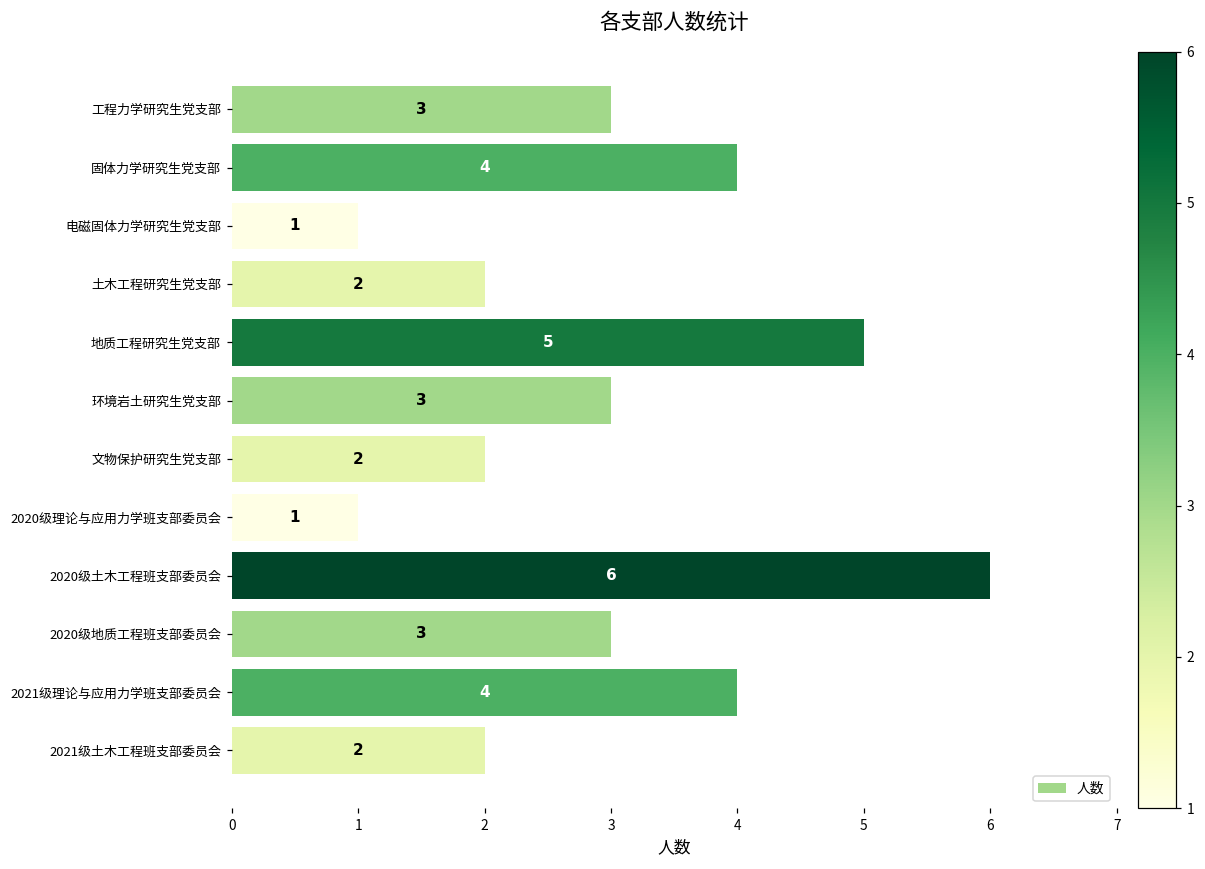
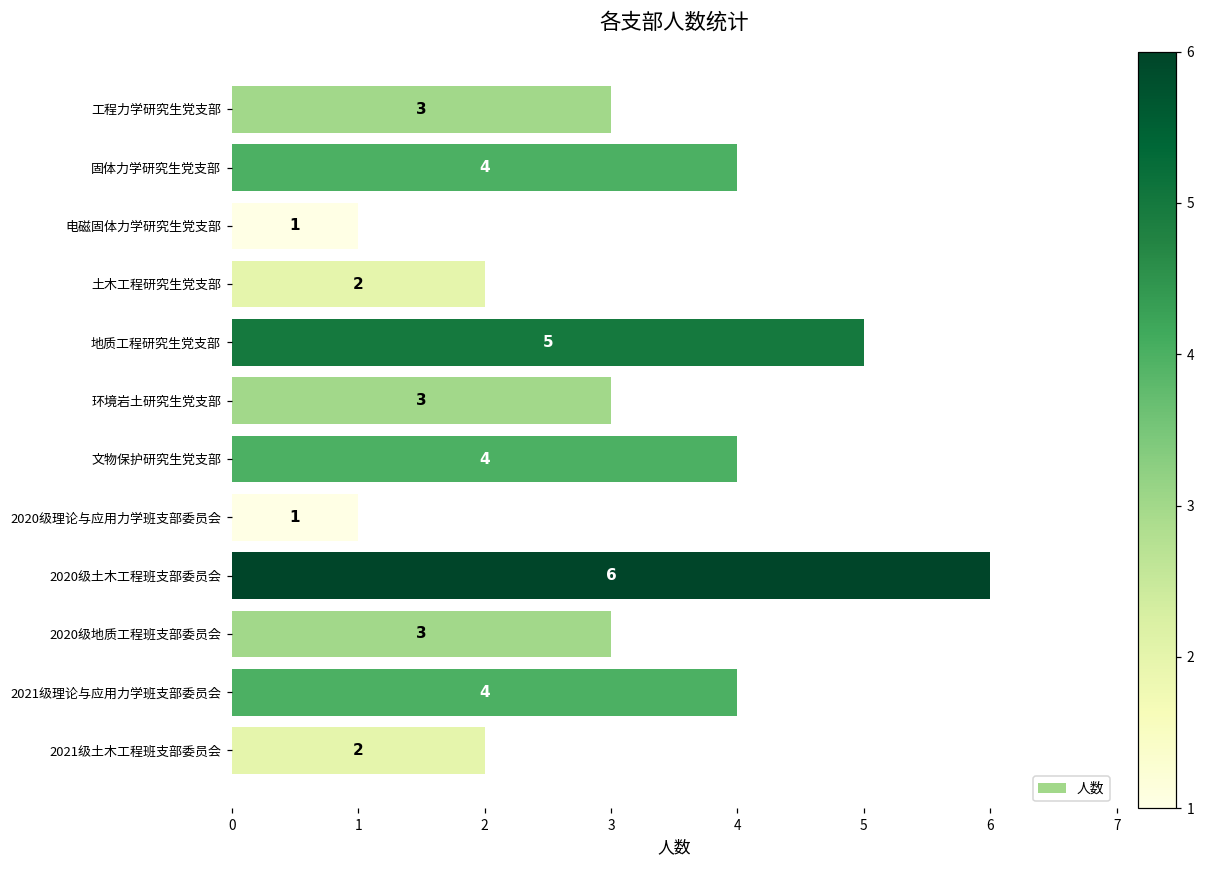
  {
    "工程力学研究生党支部": 3,
    "固体力学研究生党支部": 4,
    "电磁固体力学研究生党支部": 1,
    "土木工程研究生党支部": 2,
    "地质工程研究生党支部": 5,
    "环境岩土研究生党支部": 3,
-   "文物保护研究生党支部": 2,
+   "文物保护研究生党支部": 4,
    "2020级理论与应用力学班支部委员会": 1,
    "2020级土木工程班支部委员会": 6,
    "2020级地质工程班支部委员会": 3,
    "2021级理论与应用力学班支部委员会": 4,
    "2021级土木工程班支部委员会": 2
  }
